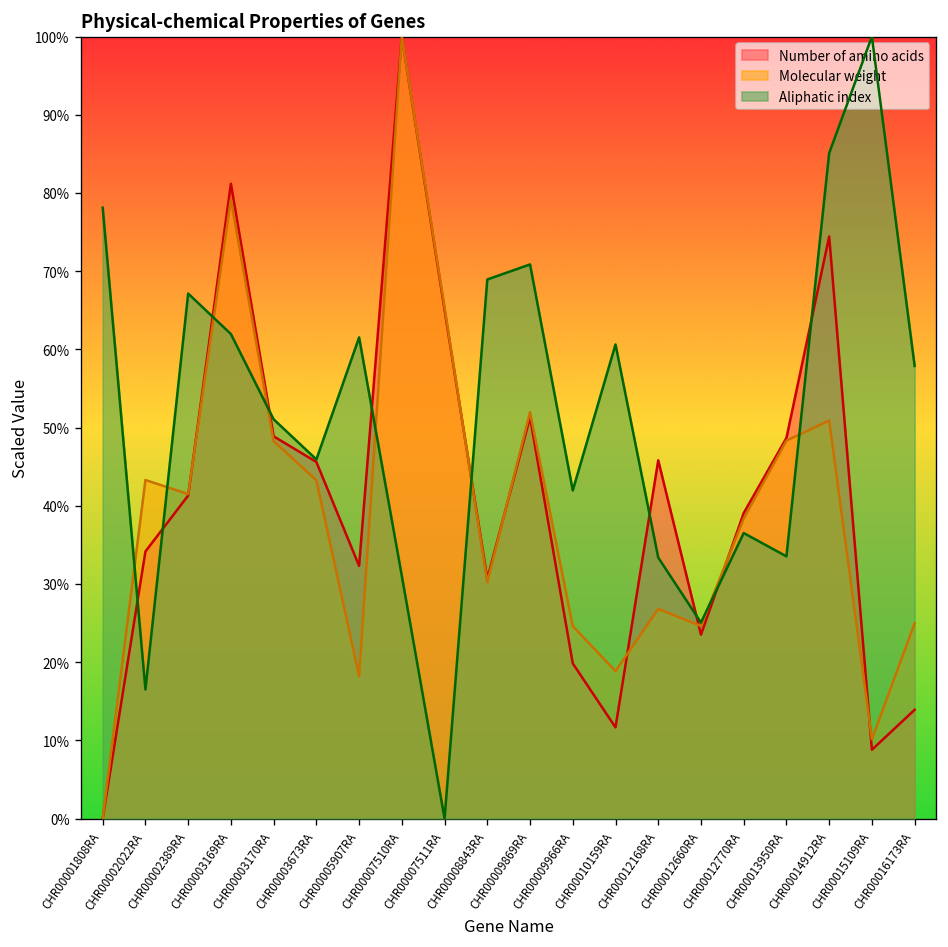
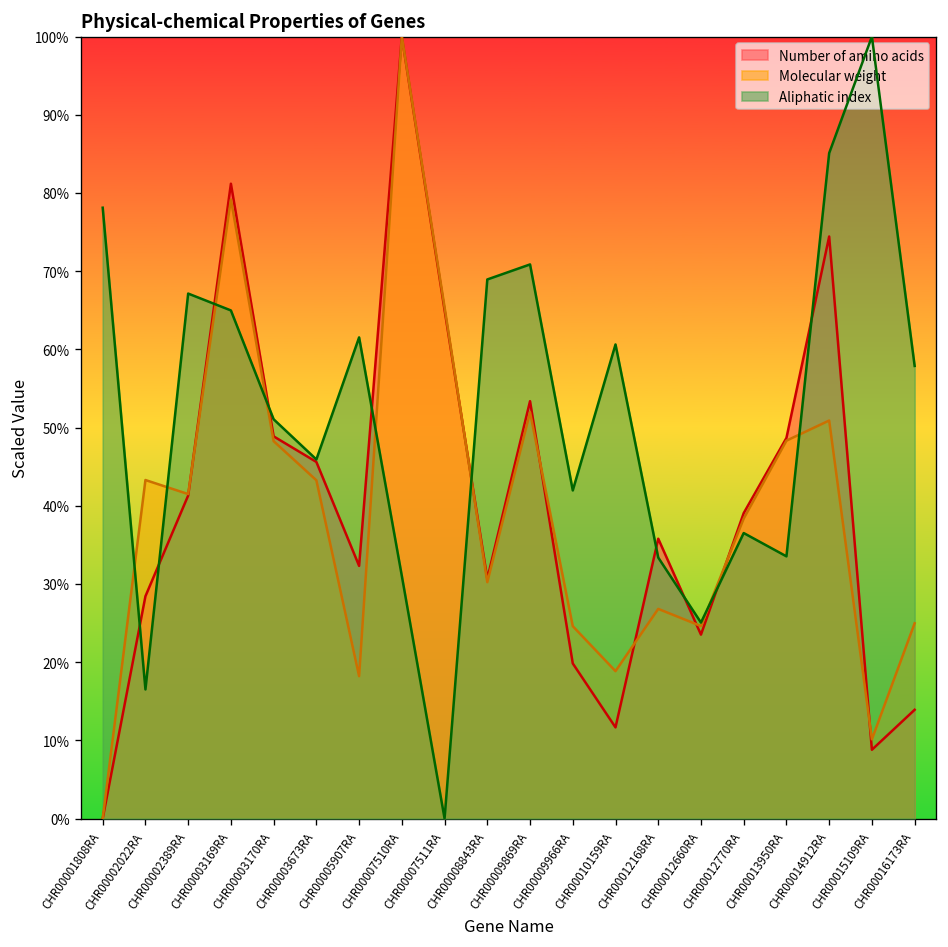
  {
    "Number of amino acids": {
-     "CHR00002022RA": "34%",
+     "CHR00002022RA": "28%",
      "CHR00003169RA": "81%",
      "CHR00003170RA": "49%",
      "CHR00005907RA": "32%",
      "CHR00008843RA": "31%",
-     "CHR00009869RA": "51%",
+     "CHR00009869RA": "53%",
      "CHR00009966RA": "20%",
      "CHR00010159RA": "12%",
-     "CHR00012168RA": "46%",
+     "CHR00012168RA": "36%",
      "CHR00012660RA": "24%",
      "CHR00012770RA": "39%",
      "CHR00014912RA": "74%",
      "CHR00015109RA": "9%",
      "CHR00016173RA": "14%"
    },
    "Molecular weight": {
      "CHR00002022RA": "43%",
      "CHR00003169RA": "79%",
      "CHR00003170RA": "48%",
      "CHR00003673RA": "43%",
      "CHR00005907RA": "18%",
      "CHR00008843RA": "30%",
      "CHR00009869RA": "52%",
      "CHR00009966RA": "25%",
      "CHR00010159RA": "19%",
      "CHR00012168RA": "27%",
      "CHR00012660RA": "25%",
      "CHR00012770RA": "38%",
      "CHR00014912RA": "51%",
      "CHR00015109RA": "10%",
      "CHR00016173RA": "25%"
    },
    "Aliphatic index": {
      "CHR00001808RA": "78%",
      "CHR00002022RA": "17%",
      "CHR00002389RA": "67%",
-     "CHR00003169RA": "62%",
+     "CHR00003169RA": "65%",
      "CHR00003170RA": "51%",
      "CHR00005907RA": "62%",
      "CHR00007510RA": "31%",
      "CHR00007511RA": "0%",
      "CHR00008843RA": "69%",
      "CHR00009869RA": "71%",
      "CHR00009966RA": "42%",
      "CHR00010159RA": "61%",
      "CHR00012168RA": "33%",
      "CHR00012660RA": "25%",
      "CHR00012770RA": "37%",
      "CHR00013950RA": "34%",
      "CHR00014912RA": "85%",
      "CHR00015109RA": "100%",
      "CHR00016173RA": "58%"
    }
  }
